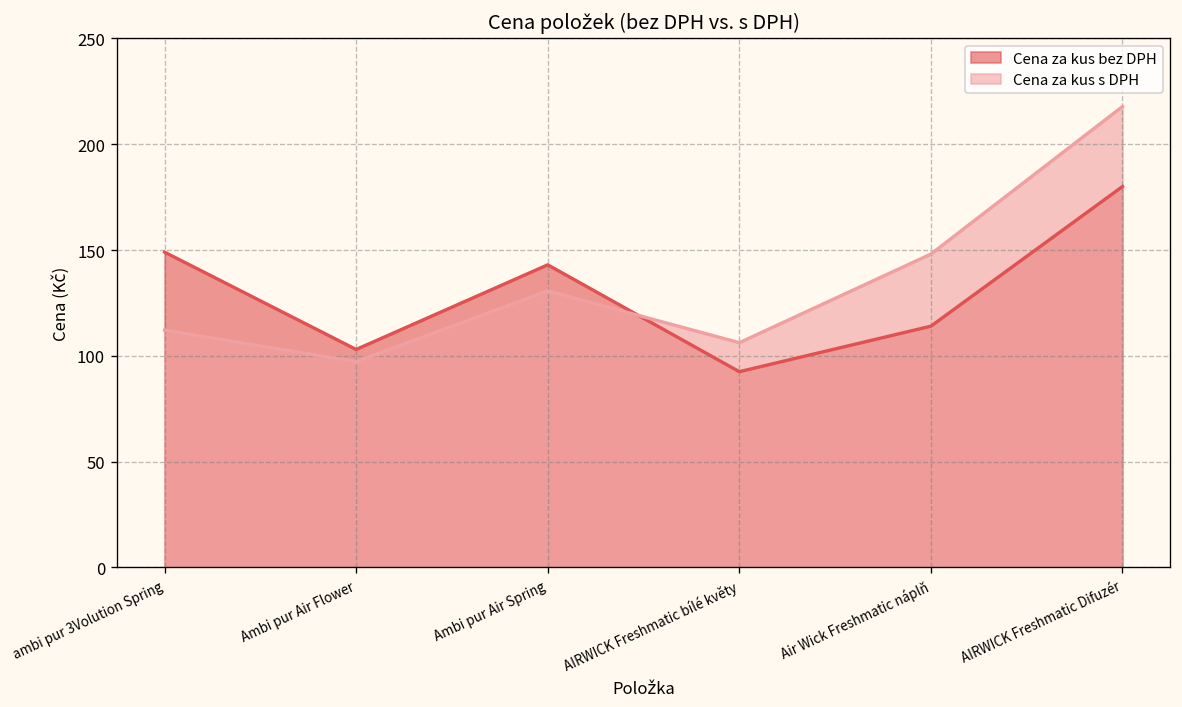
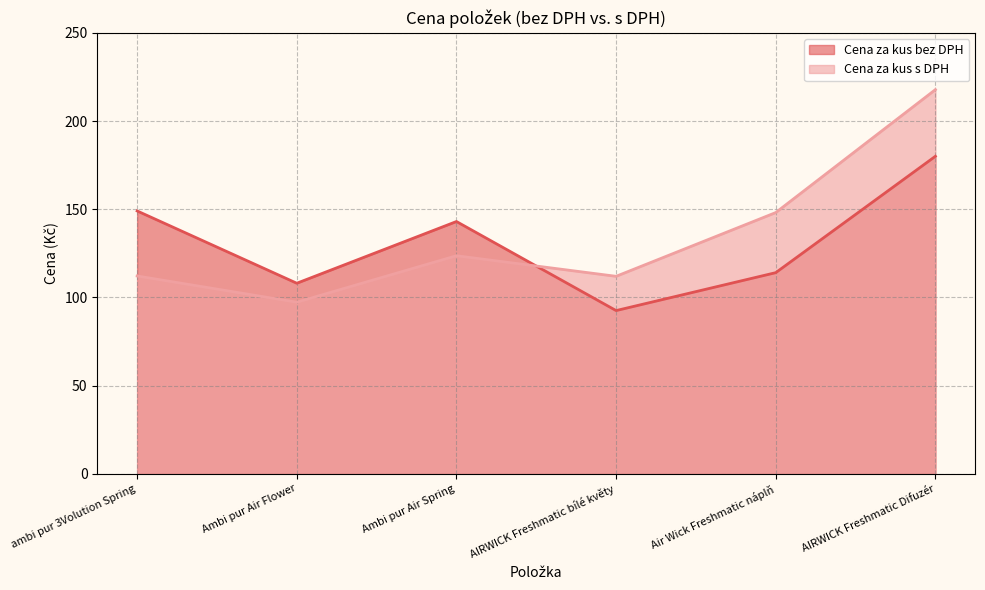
  {
    "Cena za kus bez DPH": {
      "ambi pur 3Volution Spring": 149,
-     "Ambi pur Air Flower": 103,
+     "Ambi pur Air Flower": 108,
      "Ambi pur Air Spring": 143,
      "AIRWICK Freshmatic bílé květy": 93,
      "Air Wick Freshmatic náplň": 114,
      "AIRWICK Freshmatic Difuzér": 180
    },
    "Cena za kus s DPH": {
      "ambi pur 3Volution Spring": 112,
      "Ambi pur Air Flower": 97,
-     "Ambi pur Air Spring": 131,
-     "AIRWICK Freshmatic bílé květy": 106,
+     "Ambi pur Air Spring": 124,
+     "AIRWICK Freshmatic bílé květy": 112,
      "Air Wick Freshmatic náplň": 148,
      "AIRWICK Freshmatic Difuzér": 218
    }
  }
